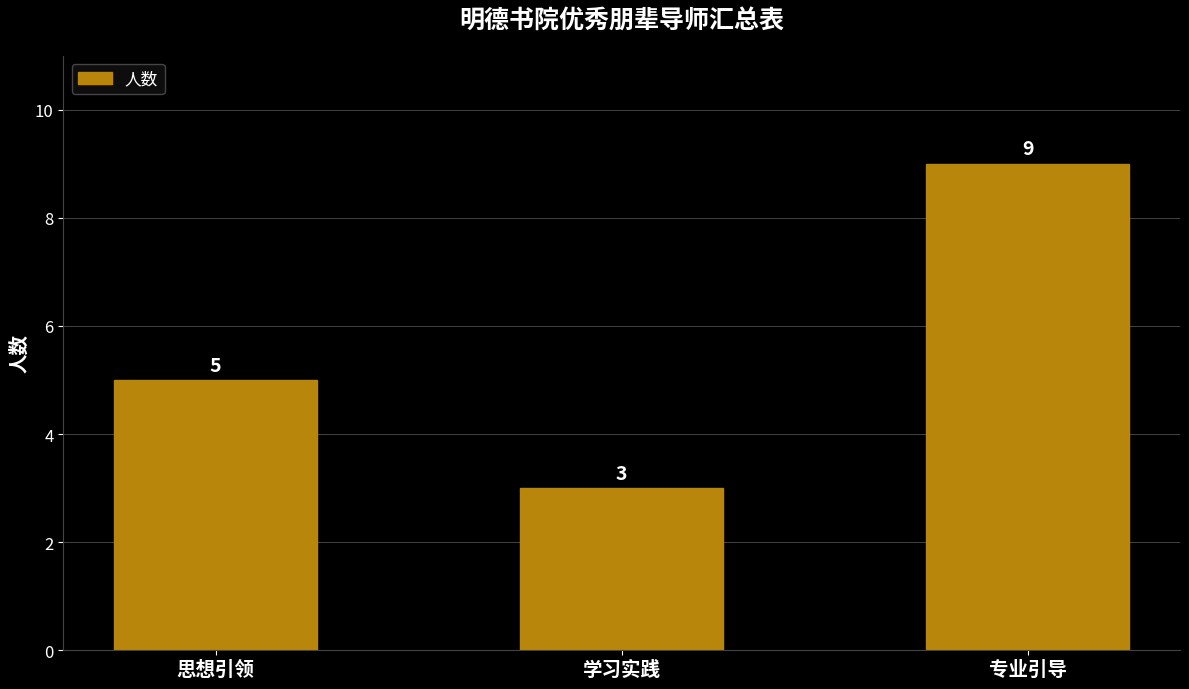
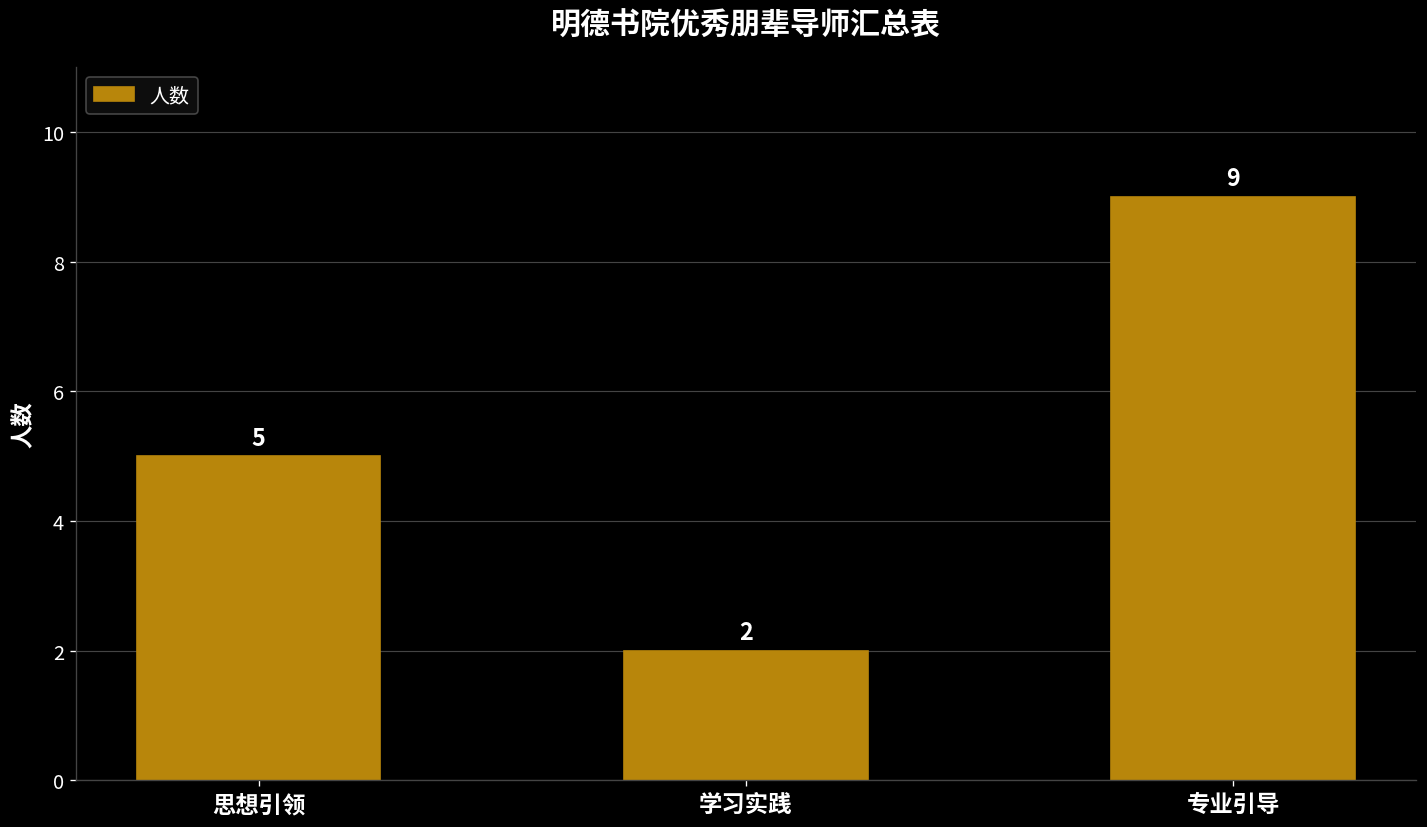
  {
    "思想引领": 5,
-   "学习实践": 3,
+   "学习实践": 2,
    "专业引导": 9
  }
